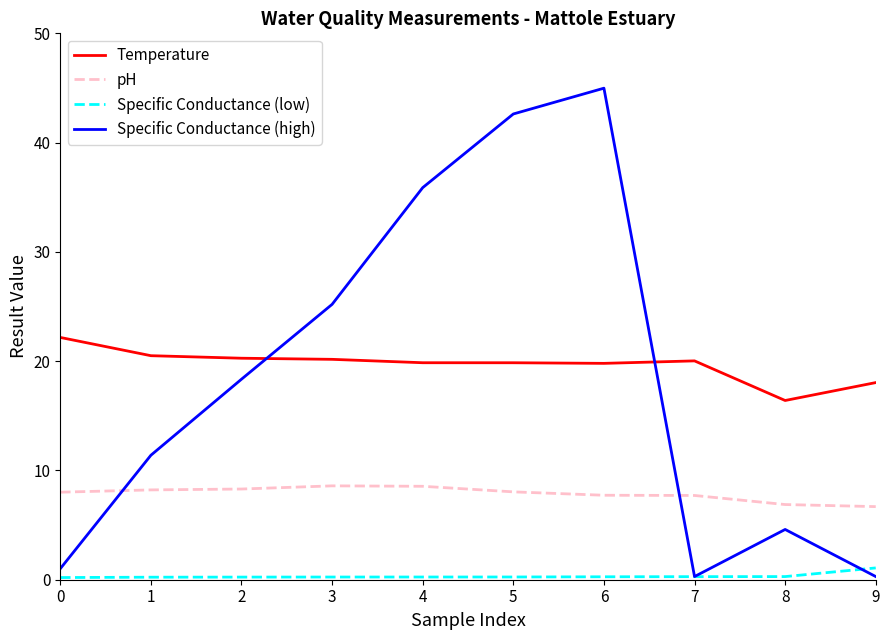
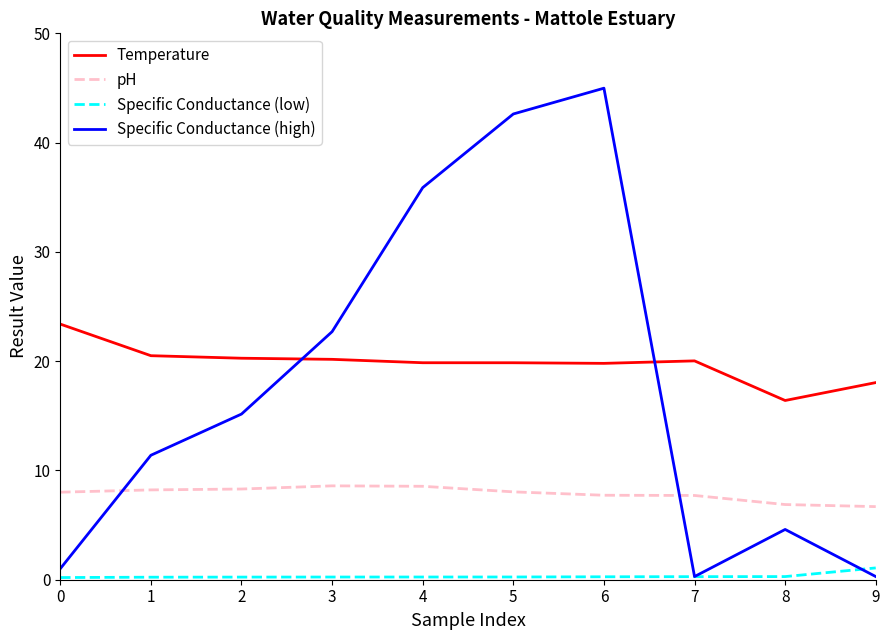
  {
    "Temperature": {
-     "0": 22.2,
+     "0": 23.4,
      "1": 20.5,
      "2": 20.3,
      "3": 20.2,
      "4": 19.9,
      "5": 19.9,
      "6": 19.8,
      "7": 20.0,
      "8": 16.4,
      "9": 18.0
    },
    "pH": {
      "0": 8.0,
      "1": 8.2,
      "2": 8.3,
      "3": 8.6,
      "4": 8.6,
      "5": 8.0,
      "6": 7.7,
      "7": 7.7,
      "8": 6.9,
      "9": 6.7
    },
    "Specific Conductance (low)": {
      "0": 0.2,
      "1": 0.2,
      "2": 0.2,
      "3": 0.2,
      "4": 0.2,
      "5": 0.3,
      "6": 0.3,
      "8": 0.3,
      "9": 1.1
    },
    "Specific Conductance (high)": {
      "0": 1.0,
      "1": 11.4,
-     "2": 18.4,
-     "3": 25.2,
+     "2": 15.2,
+     "3": 22.7,
      "4": 35.9,
      "5": 42.6,
      "6": 45.0,
      "8": 4.6,
      "9": 0.3
    }
  }
